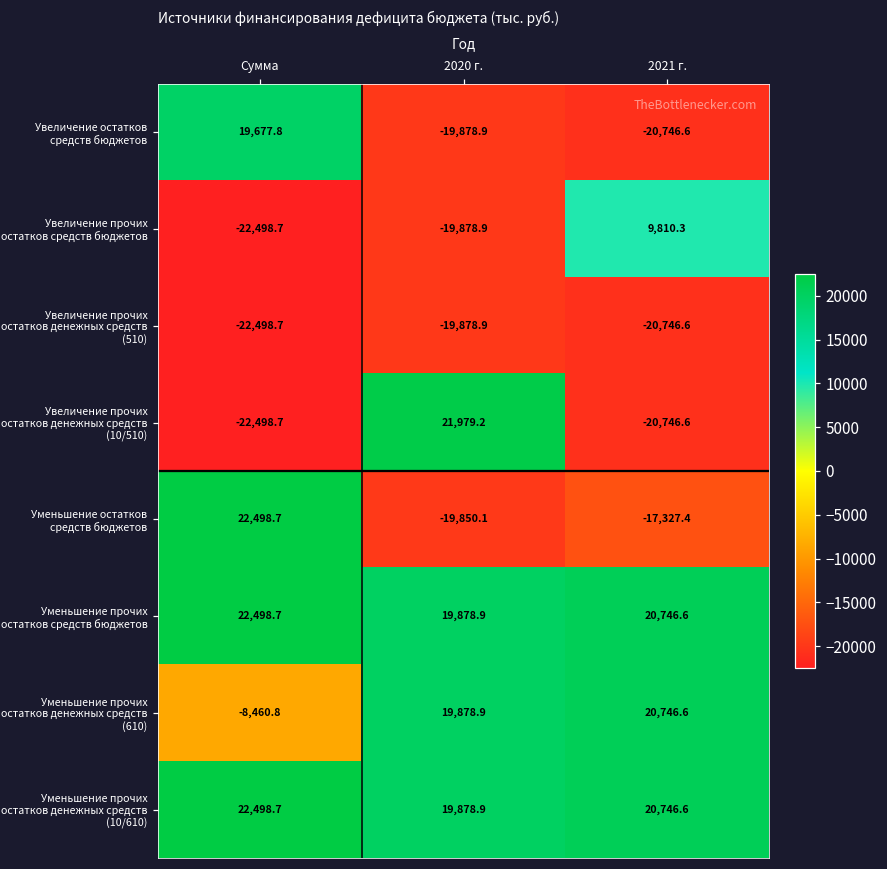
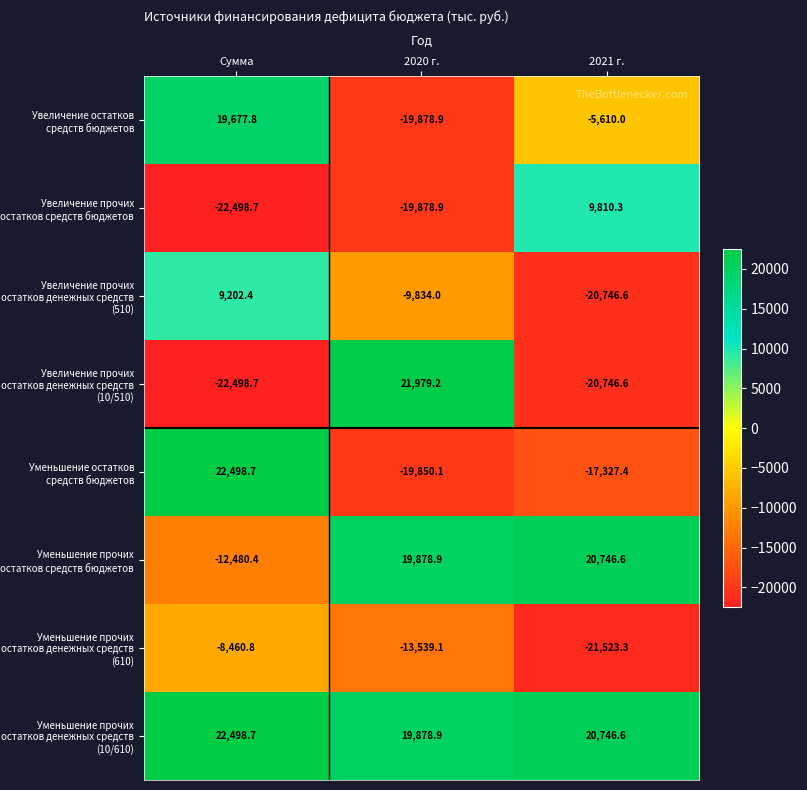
  {
    "Увеличение остатков средств бюджетов": {
      "Сумма": "19,677.8",
      "2020 г.": "-19,878.9",
-     "2021 г.": "-20,746.6"
+     "2021 г.": "-5,610.0"
    },
    "Увеличение прочих остатков средств бюджетов": {
      "Сумма": "-22,498.7",
      "2020 г.": "-19,878.9",
      "2021 г.": "9,810.3"
    },
    "Увеличение прочих остатков денежных средств (510)": {
-     "Сумма": "-22,498.7",
-     "2020 г.": "-19,878.9",
+     "Сумма": "9,202.4",
+     "2020 г.": "-9,834.0",
      "2021 г.": "-20,746.6"
    },
    "Увеличение прочих остатков денежных средств (10/510)": {
      "Сумма": "-22,498.7",
      "2020 г.": "21,979.2",
      "2021 г.": "-20,746.6"
    },
    "Уменьшение остатков средств бюджетов": {
      "Сумма": "22,498.7",
      "2020 г.": "-19,850.1",
      "2021 г.": "-17,327.4"
    },
    "Уменьшение прочих остатков средств бюджетов": {
-     "Сумма": "22,498.7",
+     "Сумма": "-12,480.4",
      "2020 г.": "19,878.9",
      "2021 г.": "20,746.6"
    },
    "Уменьшение прочих остатков денежных средств (610)": {
      "Сумма": "-8,460.8",
-     "2020 г.": "19,878.9",
-     "2021 г.": "20,746.6"
+     "2020 г.": "-13,539.1",
+     "2021 г.": "-21,523.3"
    },
    "Уменьшение прочих остатков денежных средств (10/610)": {
      "Сумма": "22,498.7",
      "2020 г.": "19,878.9",
      "2021 г.": "20,746.6"
    }
  }
